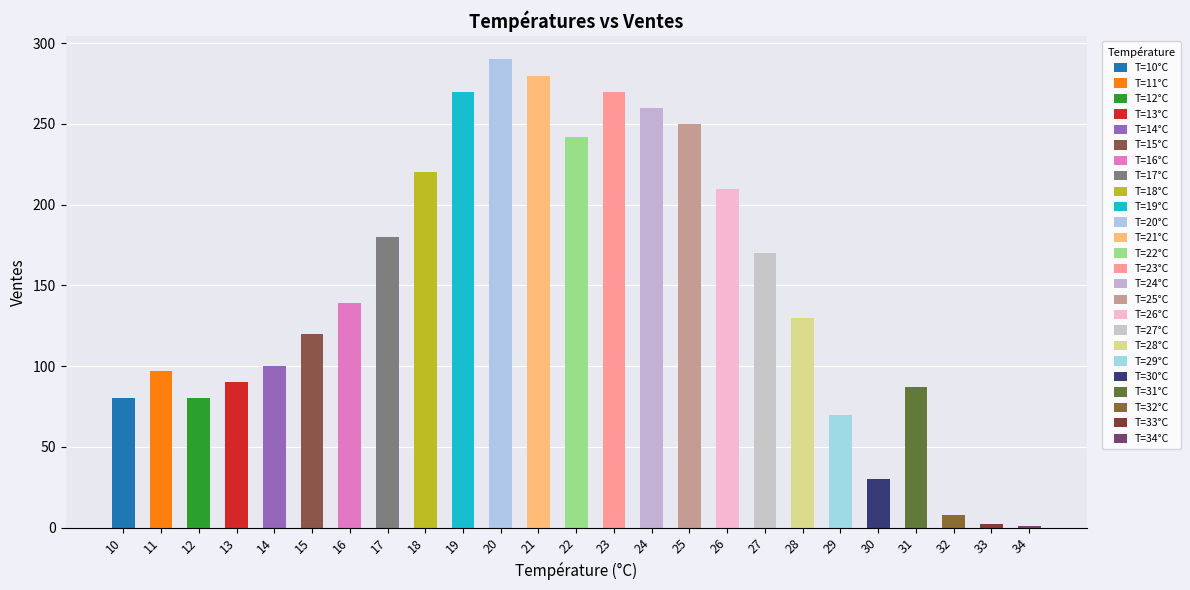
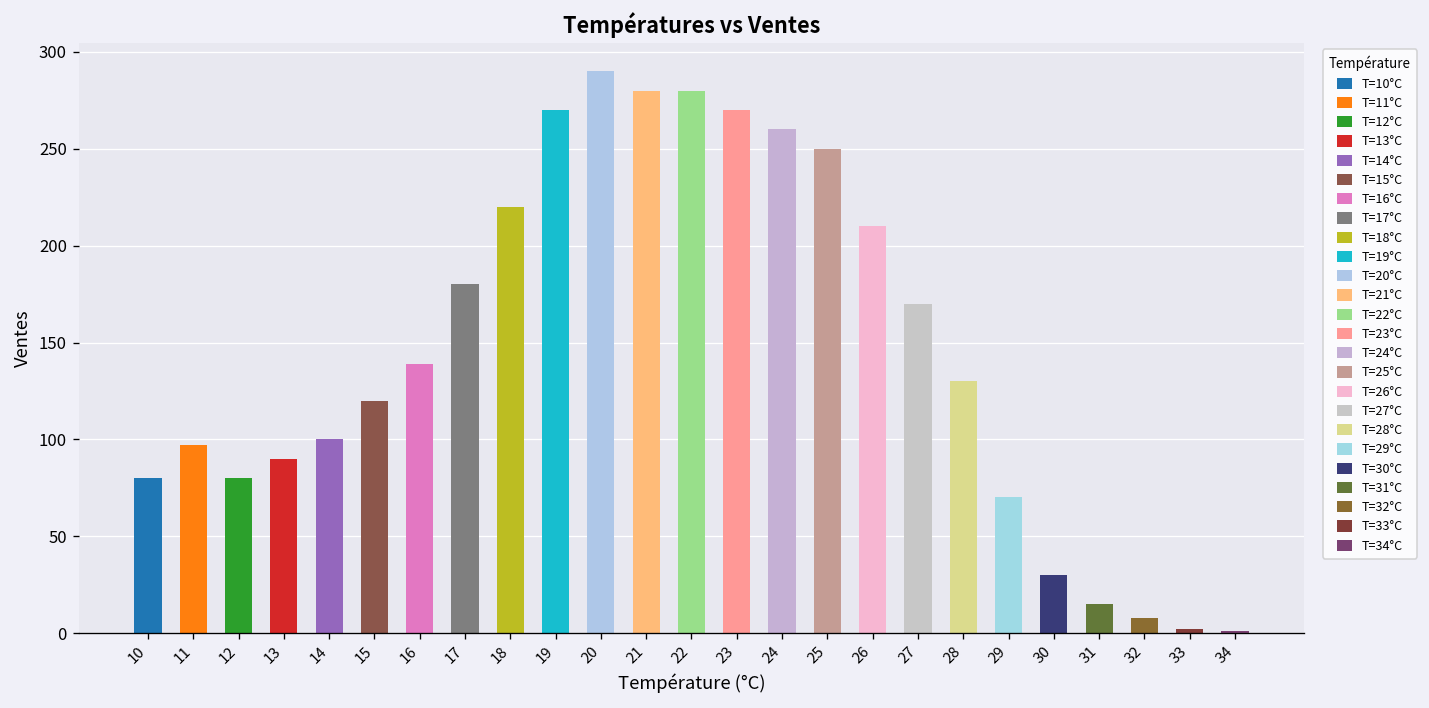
  {
    "10": 80,
    "11": 97,
    "12": 80,
    "13": 90,
    "14": 100,
    "15": 120,
    "16": 139,
    "17": 180,
    "18": 220,
    "19": 270,
    "20": 290,
    "21": 280,
-   "22": 242,
+   "22": 280,
    "23": 270,
    "24": 260,
    "25": 250,
    "26": 210,
    "27": 170,
    "28": 130,
    "29": 70,
    "30": 30,
-   "31": 87,
+   "31": 15,
    "32": 8,
    "33": 2
  }
